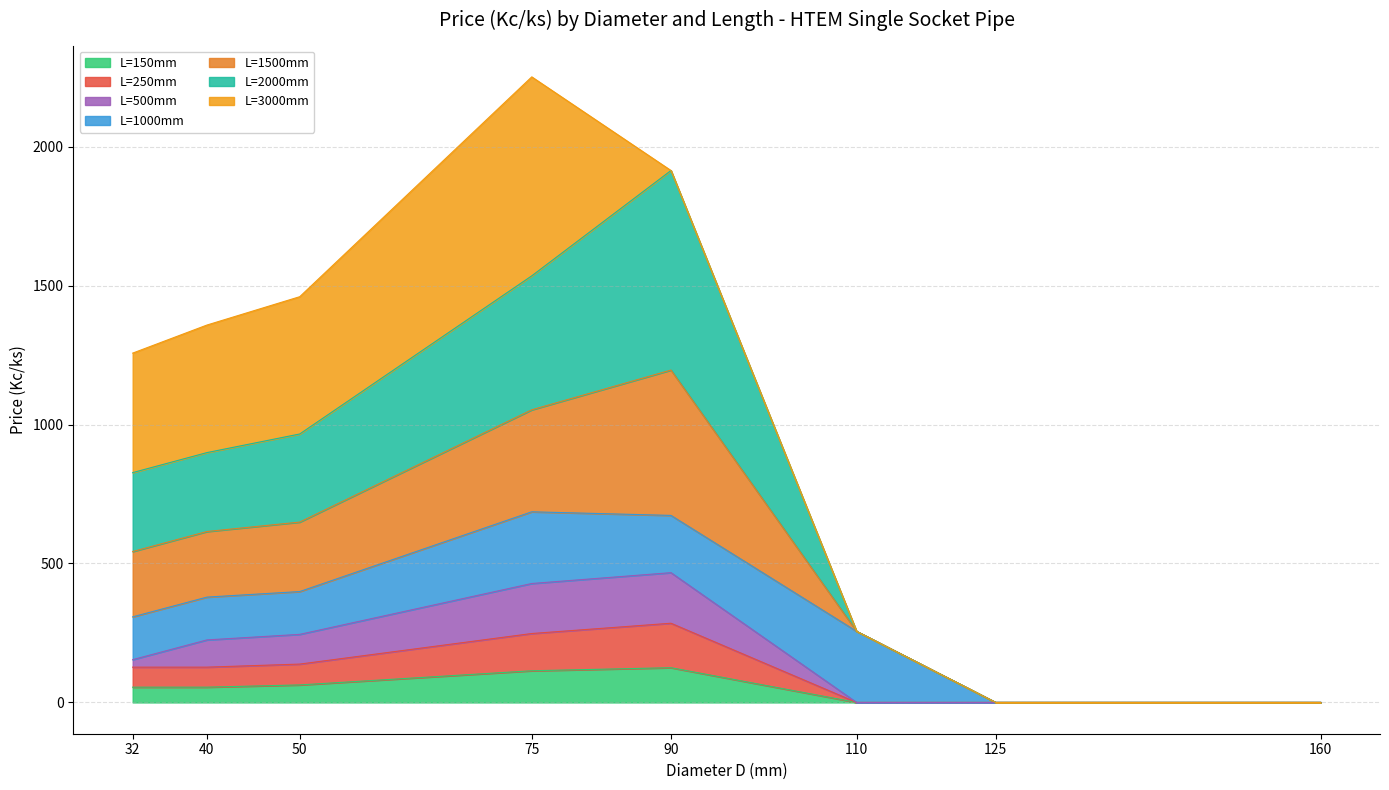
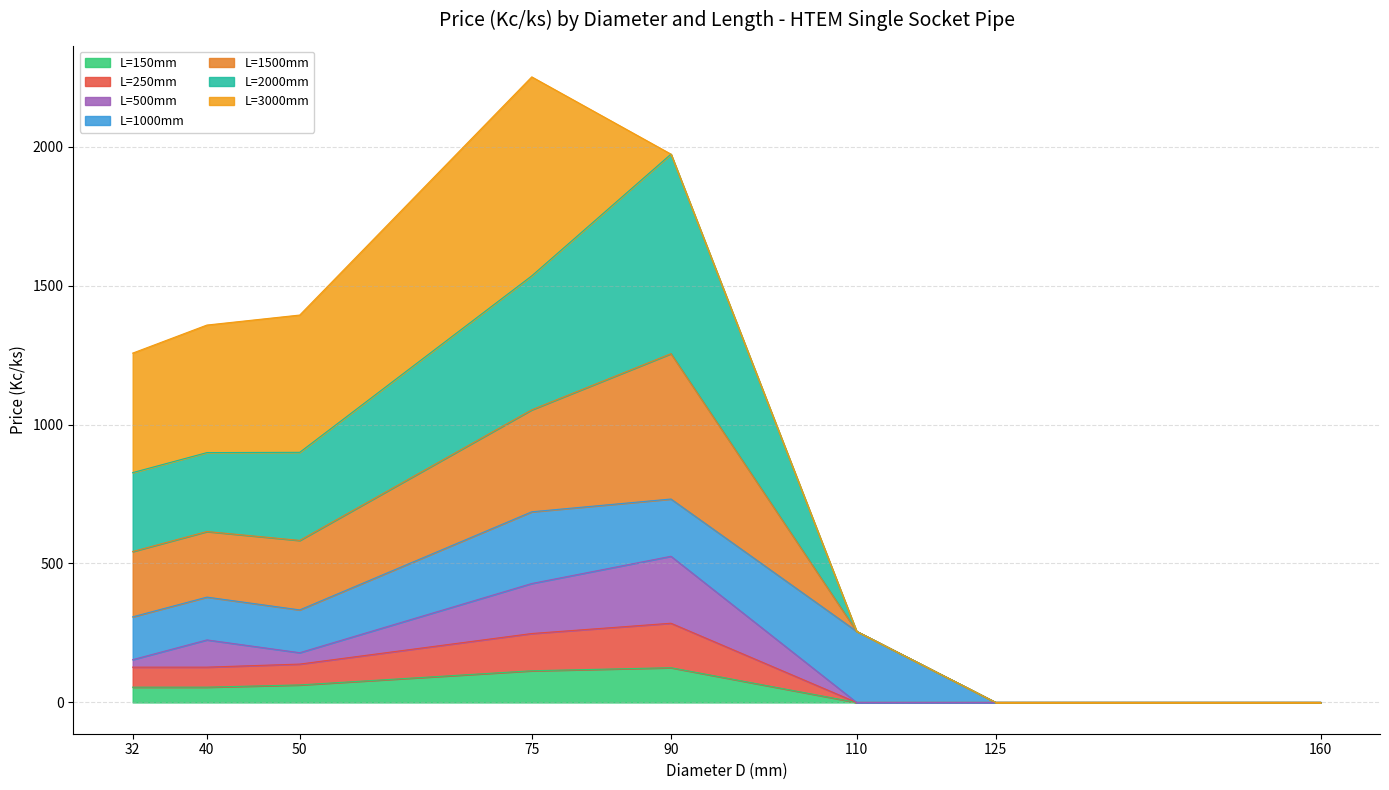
  {
    "L=500mm": {
      "32": 30,
      "40": 100,
-     "50": 110,
+     "50": 40,
      "75": 180,
-     "90": 180
+     "90": 240
    },
    "L=1000mm": {
      "32": 150,
      "40": 150,
      "50": 150,
      "75": 260,
      "90": 210
    }
  }
